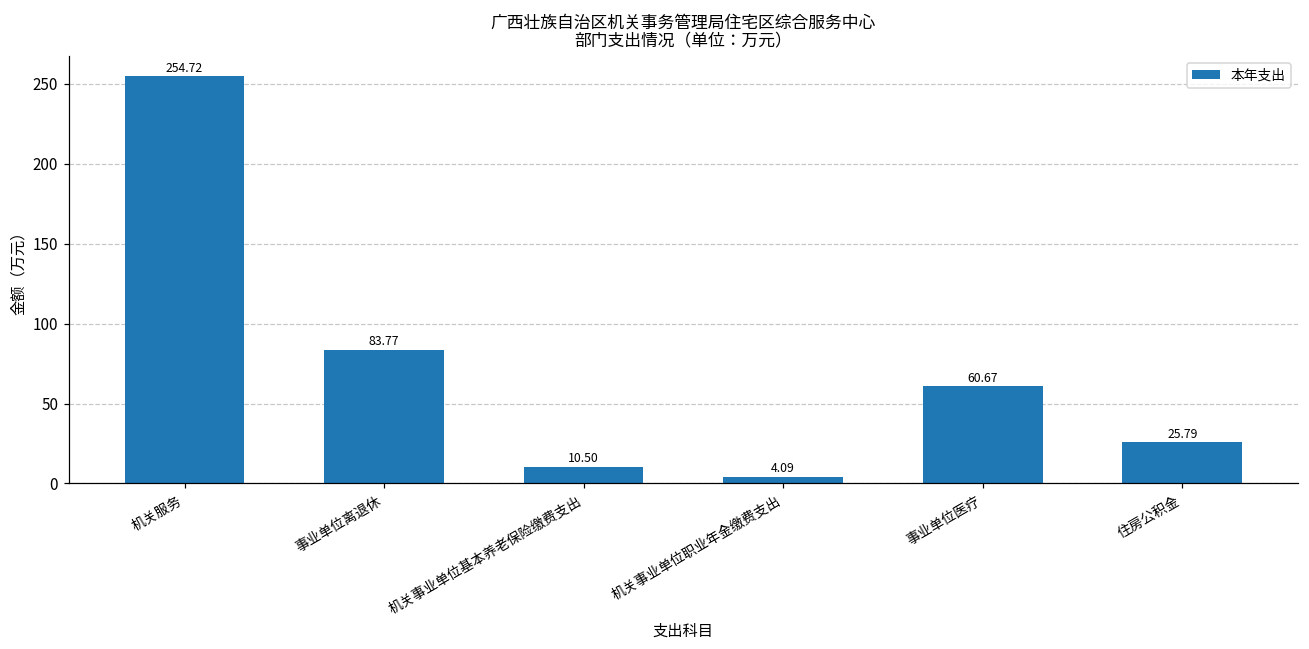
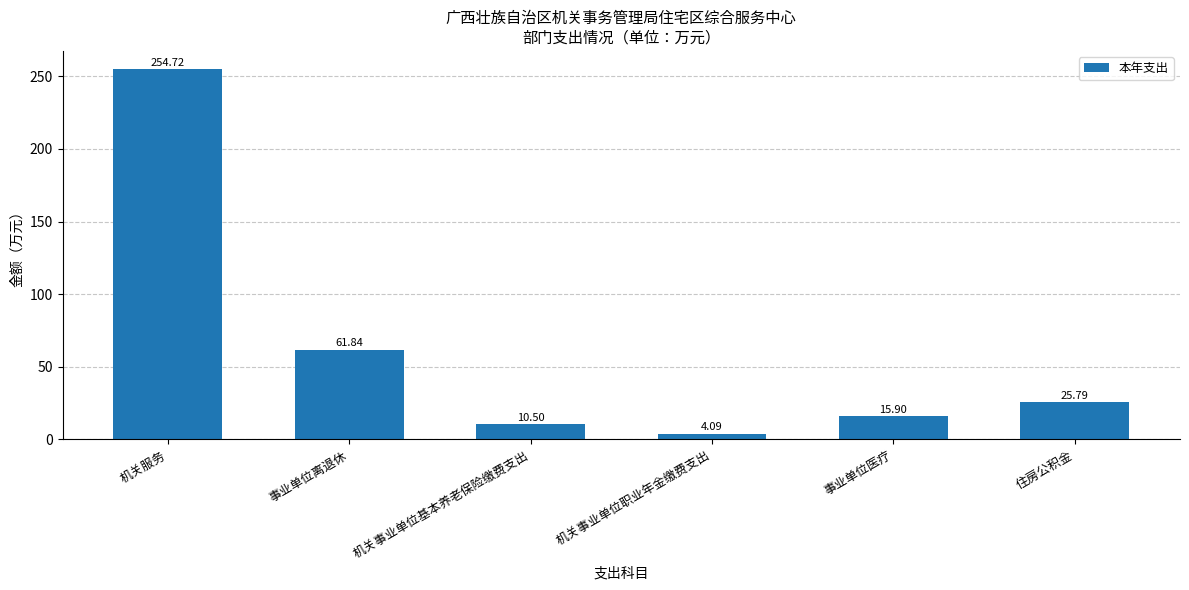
  {
    "机关服务": 254.72,
-   "事业单位离退休": 83.77,
+   "事业单位离退休": 61.84,
    "机关事业单位基本养老保险缴费支出": 10.50,
    "机关事业单位职业年金缴费支出": 4.09,
-   "事业单位医疗": 60.67,
+   "事业单位医疗": 15.90,
    "住房公积金": 25.79
  }
